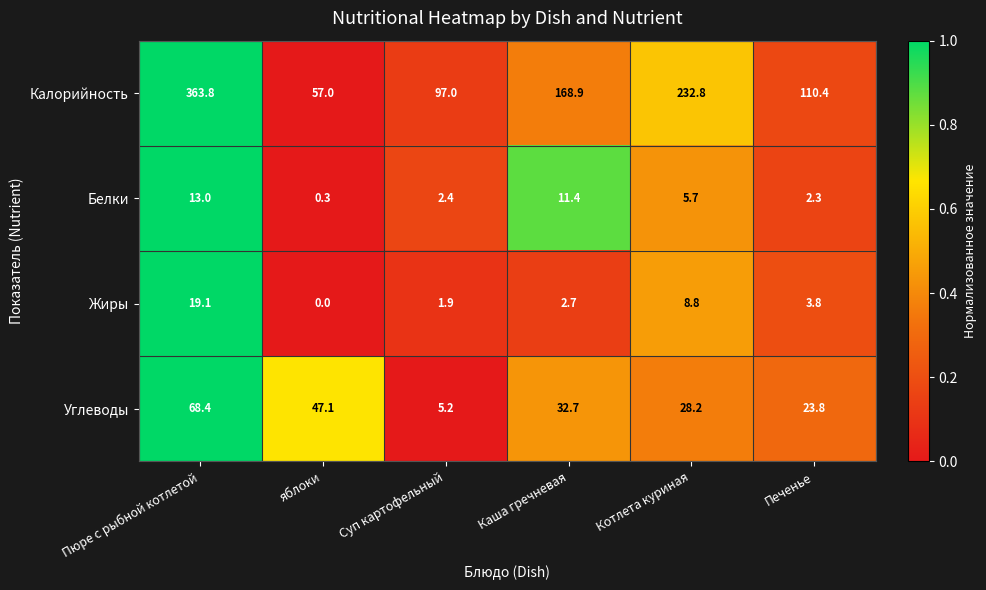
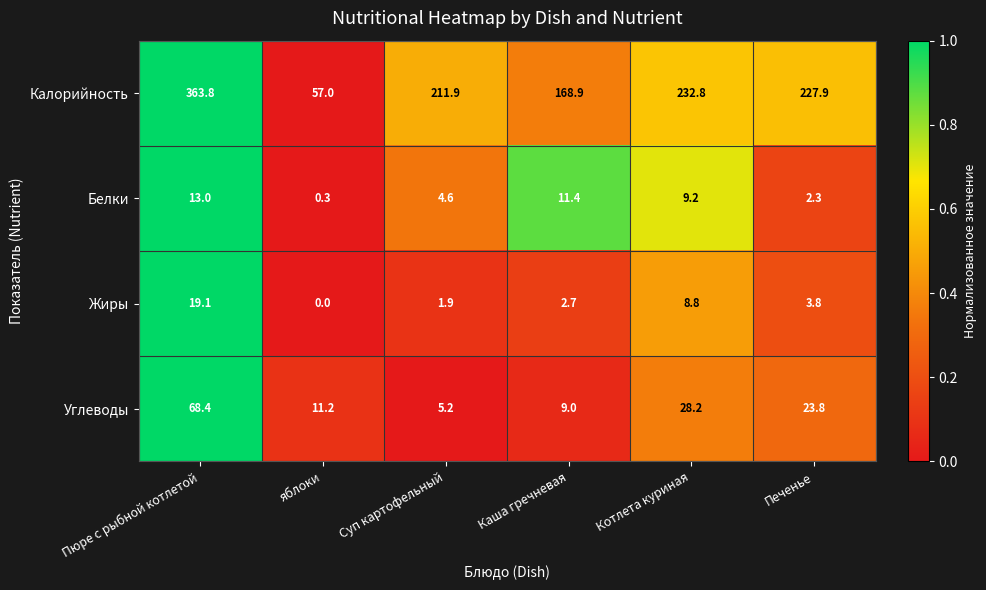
  {
    "Калорийность": {
      "Пюре с рыбной котлетой": 363.8,
      "яблоки": 57.0,
-     "Суп картофельный": 97.0,
+     "Суп картофельный": 211.9,
      "Каша гречневая": 168.9,
      "Котлета куриная": 232.8,
-     "Печенье": 110.4
+     "Печенье": 227.9
    },
    "Белки": {
      "Пюре с рыбной котлетой": 13.0,
      "яблоки": 0.3,
-     "Суп картофельный": 2.4,
+     "Суп картофельный": 4.6,
      "Каша гречневая": 11.4,
-     "Котлета куриная": 5.7,
+     "Котлета куриная": 9.2,
      "Печенье": 2.3
    },
    "Жиры": {
      "Пюре с рыбной котлетой": 19.1,
      "яблоки": 0.0,
      "Суп картофельный": 1.9,
      "Каша гречневая": 2.7,
      "Котлета куриная": 8.8,
      "Печенье": 3.8
    },
    "Углеводы": {
      "Пюре с рыбной котлетой": 68.4,
-     "яблоки": 47.1,
+     "яблоки": 11.2,
      "Суп картофельный": 5.2,
-     "Каша гречневая": 32.7,
+     "Каша гречневая": 9.0,
      "Котлета куриная": 28.2,
      "Печенье": 23.8
    }
  }
